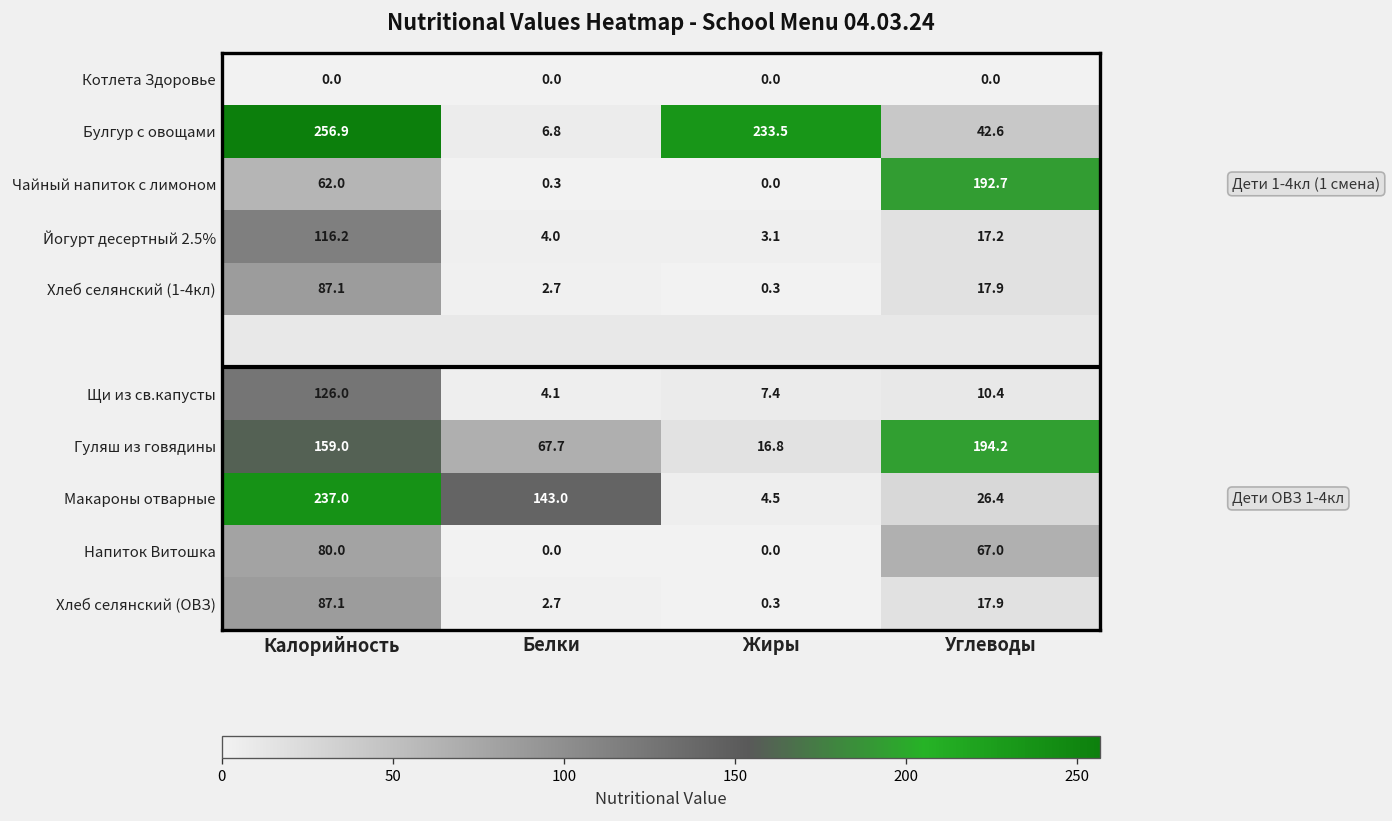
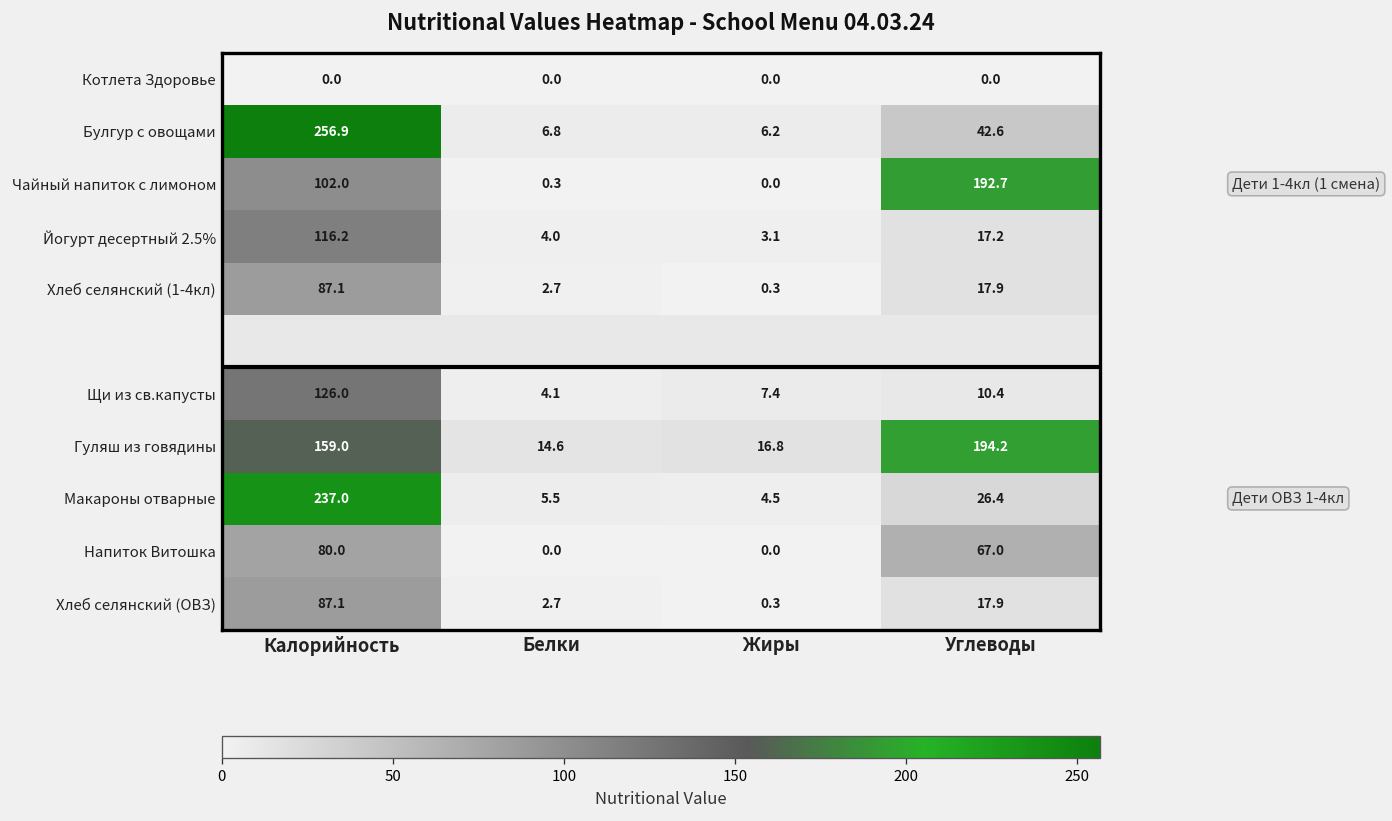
  {
    "Котлета Здоровье": {
      "Калорийность": 0.0,
      "Белки": 0.0,
      "Жиры": 0.0,
      "Углеводы": 0.0
    },
    "Булгур с овощами": {
      "Калорийность": 256.9,
      "Белки": 6.8,
-     "Жиры": 233.5,
+     "Жиры": 6.2,
      "Углеводы": 42.6
    },
    "Чайный напиток с лимоном": {
-     "Калорийность": 62.0,
+     "Калорийность": 102.0,
      "Белки": 0.3,
      "Жиры": 0.0,
      "Углеводы": 192.7
    },
    "Йогурт десертный 2.5%": {
      "Калорийность": 116.2,
      "Белки": 4.0,
      "Жиры": 3.1,
      "Углеводы": 17.2
    },
    "Хлеб селянский (1-4кл)": {
      "Калорийность": 87.1,
      "Белки": 2.7,
      "Жиры": 0.3,
      "Углеводы": 17.9
    },
    "Щи из св.капусты": {
      "Калорийность": 126.0,
      "Белки": 4.1,
      "Жиры": 7.4,
      "Углеводы": 10.4
    },
    "Гуляш из говядины": {
      "Калорийность": 159.0,
-     "Белки": 67.7,
+     "Белки": 14.6,
      "Жиры": 16.8,
      "Углеводы": 194.2
    },
    "Макароны отварные": {
      "Калорийность": 237.0,
-     "Белки": 143.0,
+     "Белки": 5.5,
      "Жиры": 4.5,
      "Углеводы": 26.4
    },
    "Напиток Витошка": {
      "Калорийность": 80.0,
      "Белки": 0.0,
      "Жиры": 0.0,
      "Углеводы": 67.0
    },
    "Хлеб селянский (ОВЗ)": {
      "Калорийность": 87.1,
      "Белки": 2.7,
      "Жиры": 0.3,
      "Углеводы": 17.9
    }
  }
